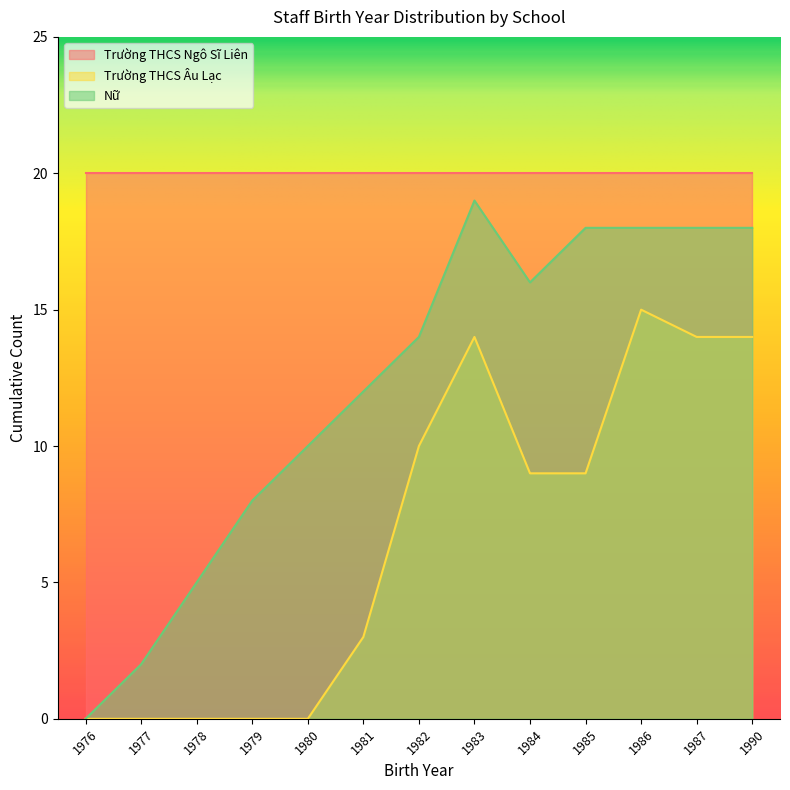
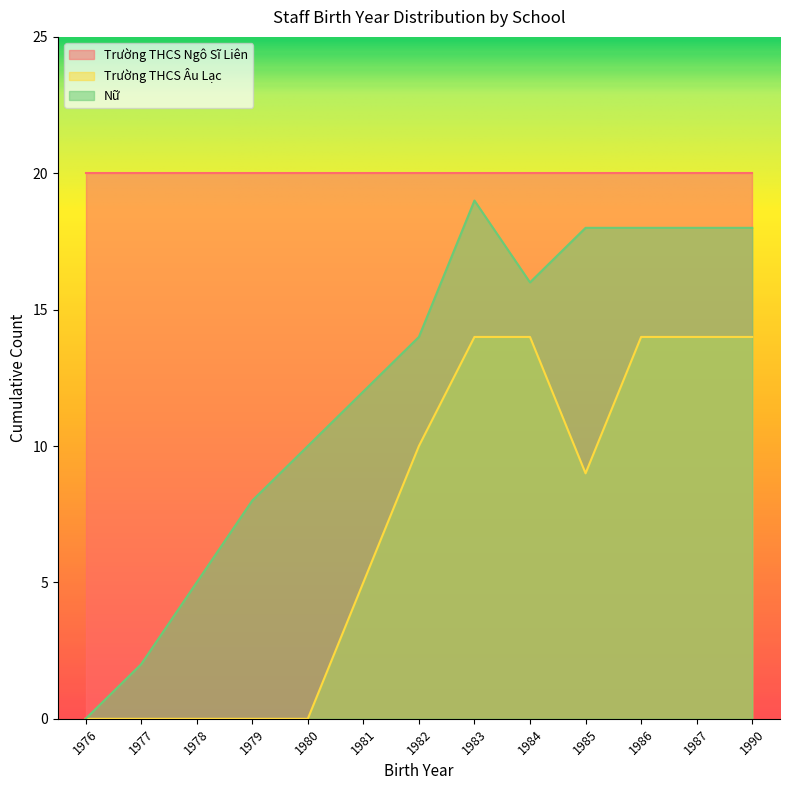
  {
    "Trường THCS Ngô Sĩ Liên": {
      "1976": 20,
      "1977": 20,
      "1978": 20,
      "1979": 20,
      "1980": 20,
      "1981": 20,
      "1982": 20,
      "1983": 20,
      "1984": 20,
      "1985": 20,
      "1986": 20,
      "1987": 20,
      "1990": 20
    },
    "Trường THCS Âu Lạc": {
      "1977": 0,
      "1978": 0,
      "1979": 0,
      "1980": 0,
-     "1981": 3,
+     "1981": 5,
      "1982": 10,
      "1983": 14,
-     "1984": 9,
+     "1984": 14,
      "1985": 9,
-     "1986": 15,
+     "1986": 14,
      "1987": 14,
      "1990": 14
    },
    "Nữ": {
      "1977": 2,
      "1978": 5,
      "1979": 8,
      "1980": 10,
      "1981": 12,
      "1982": 14,
      "1983": 19,
      "1984": 16,
      "1985": 18,
      "1986": 18,
      "1987": 18,
      "1990": 18
    }
  }
